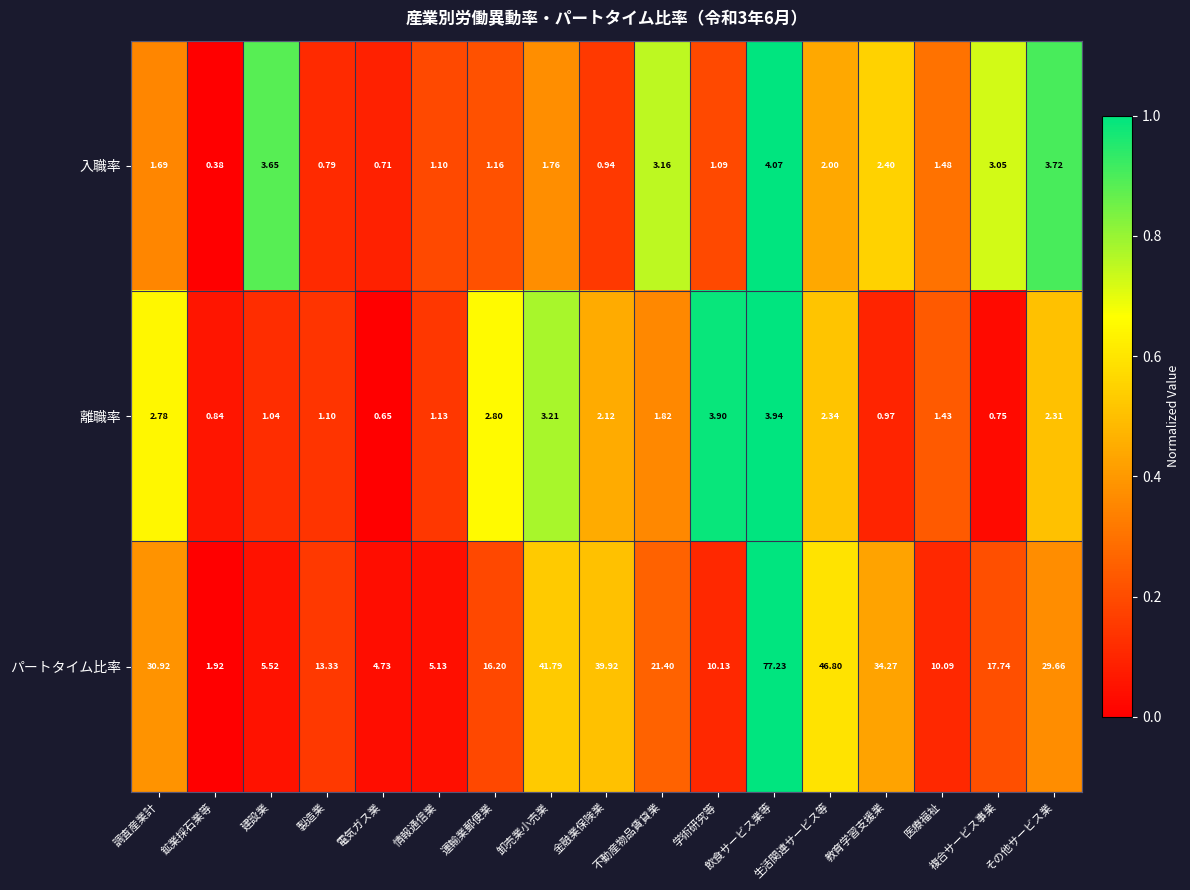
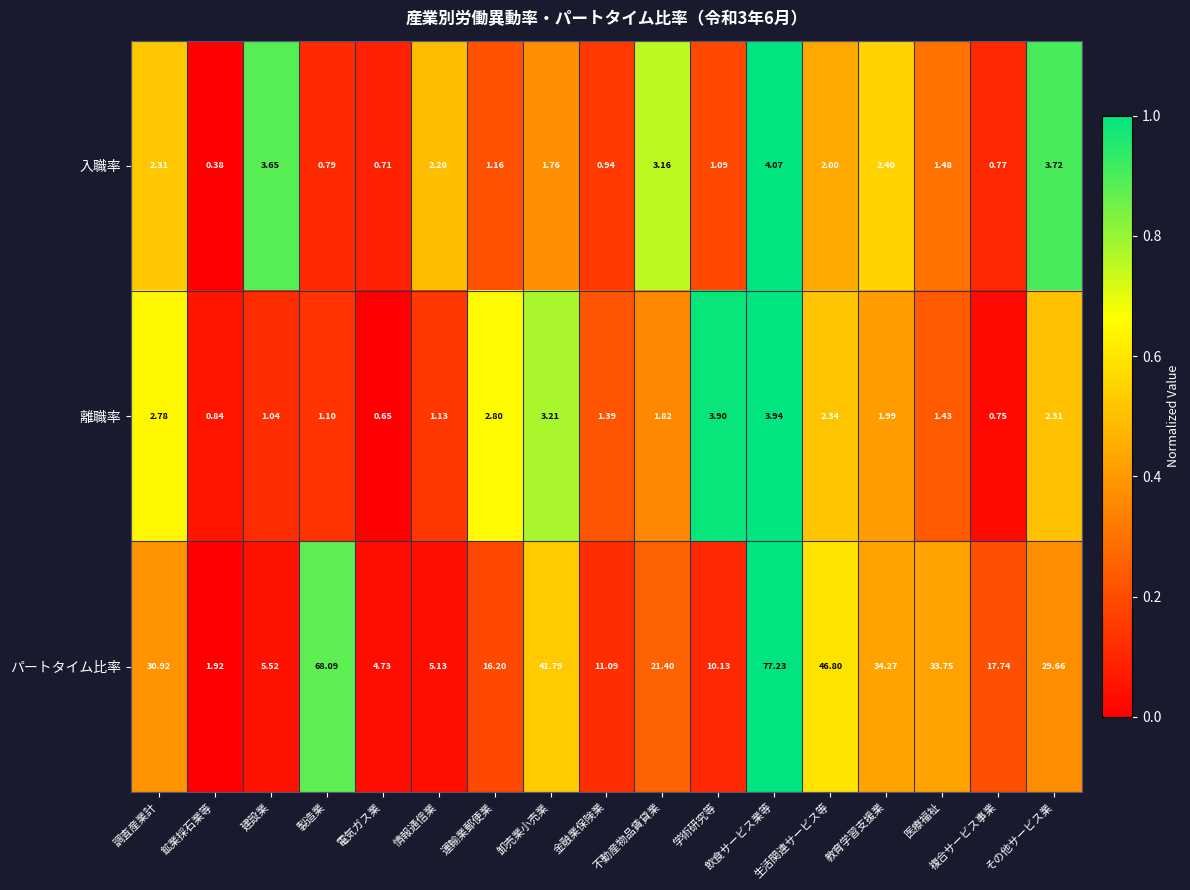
  {
    "入職率": {
-     "調査産業計": 1.69,
+     "調査産業計": 2.31,
      "鉱業採石業等": 0.38,
      "建設業": 3.65,
      "製造業": 0.79,
      "電気ガス業": 0.71,
-     "情報通信業": 1.10,
+     "情報通信業": 2.20,
      "運輸業郵便業": 1.16,
      "卸売業小売業": 1.76,
      "金融業保険業": 0.94,
      "不動産物品賃貸業": 3.16,
      "学術研究等": 1.09,
      "飲食サービス業等": 4.07,
      "生活関連サービス等": 2.00,
      "教育学習支援業": 2.40,
      "医療福祉": 1.48,
-     "複合サービス事業": 3.05,
+     "複合サービス事業": 0.77,
      "その他サービス業": 3.72
    },
    "離職率": {
      "調査産業計": 2.78,
      "鉱業採石業等": 0.84,
      "建設業": 1.04,
      "製造業": 1.10,
      "電気ガス業": 0.65,
      "情報通信業": 1.13,
      "運輸業郵便業": 2.80,
      "卸売業小売業": 3.21,
-     "金融業保険業": 2.12,
+     "金融業保険業": 1.39,
      "不動産物品賃貸業": 1.82,
      "学術研究等": 3.90,
      "飲食サービス業等": 3.94,
      "生活関連サービス等": 2.34,
-     "教育学習支援業": 0.97,
+     "教育学習支援業": 1.99,
      "医療福祉": 1.43,
      "複合サービス事業": 0.75,
      "その他サービス業": 2.31
    },
    "パートタイム比率": {
      "調査産業計": 30.92,
      "鉱業採石業等": 1.92,
      "建設業": 5.52,
-     "製造業": 13.33,
+     "製造業": 68.09,
      "電気ガス業": 4.73,
      "情報通信業": 5.13,
      "運輸業郵便業": 16.20,
      "卸売業小売業": 41.79,
-     "金融業保険業": 39.92,
+     "金融業保険業": 11.09,
      "不動産物品賃貸業": 21.40,
      "学術研究等": 10.13,
      "飲食サービス業等": 77.23,
      "生活関連サービス等": 46.80,
      "教育学習支援業": 34.27,
-     "医療福祉": 10.09,
+     "医療福祉": 33.75,
      "複合サービス事業": 17.74,
      "その他サービス業": 29.66
    }
  }
